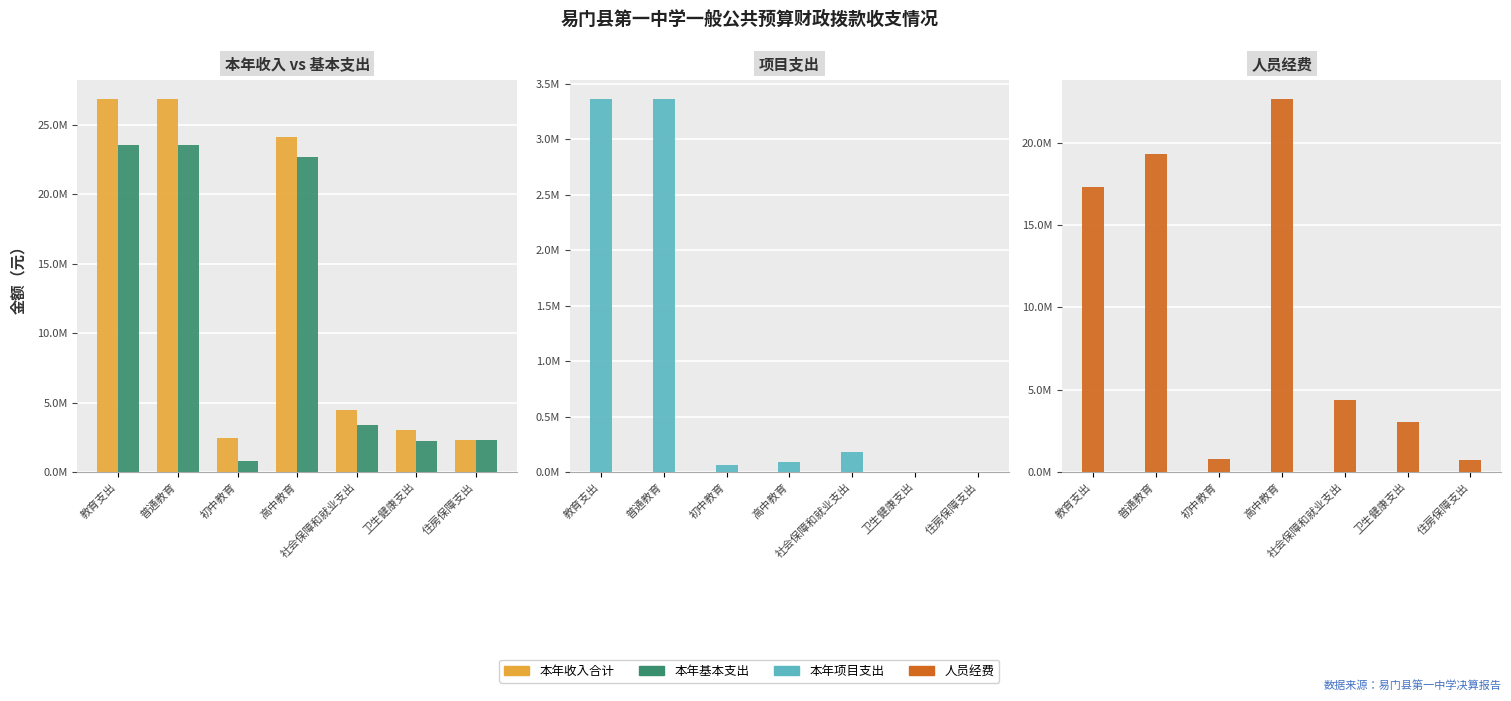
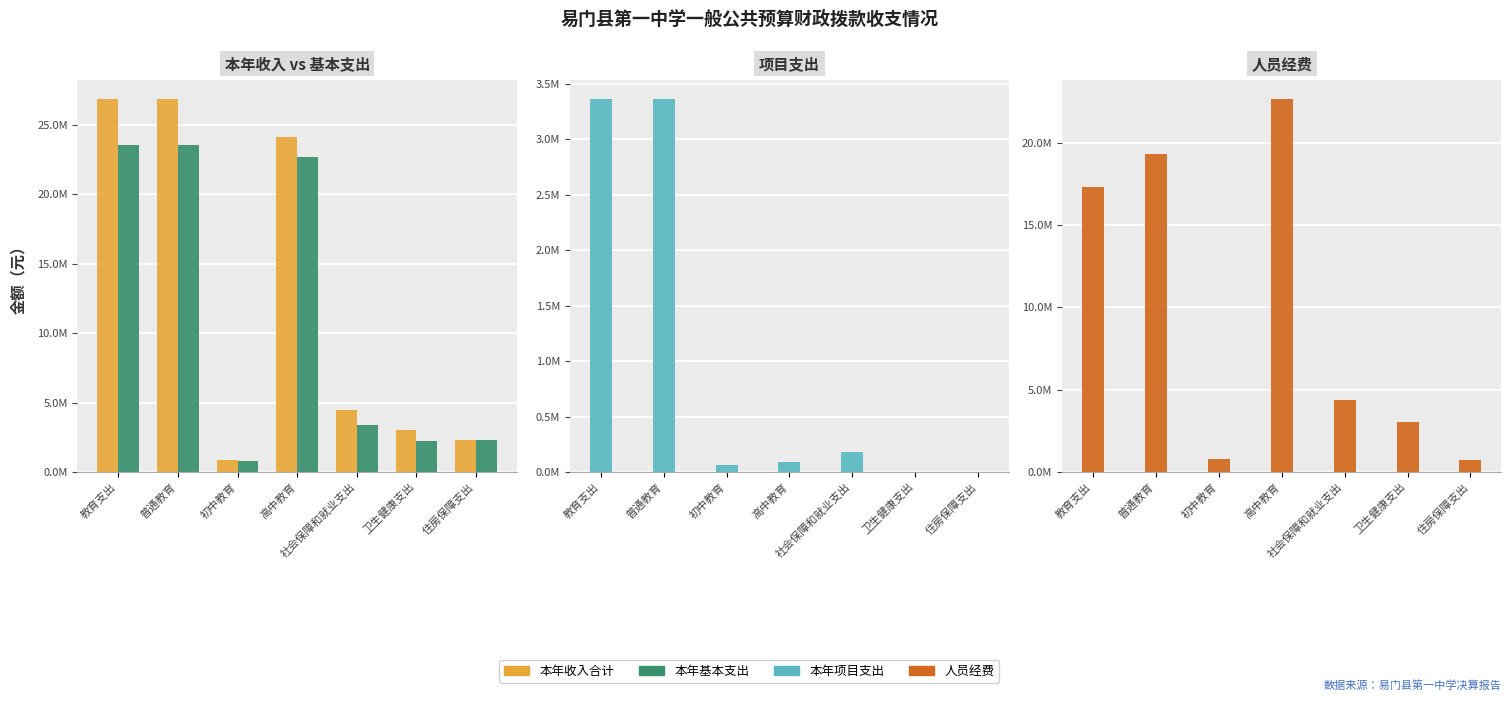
  {
    "本年收入 vs 基本支出": {
      "本年收入合计": {
        "教育支出": 26900000,
        "普通教育": 26900000,
-       "初中教育": 2500000,
+       "初中教育": 900000,
        "高中教育": 24100000,
        "社会保障和就业支出": 4500000,
        "卫生健康支出": 3000000,
        "住房保障支出": 2300000
      },
      "本年基本支出": {
        "教育支出": 23500000,
        "普通教育": 23500000,
        "初中教育": 800000,
        "高中教育": 22700000,
        "社会保障和就业支出": 3400000,
        "卫生健康支出": 2200000,
        "住房保障支出": 2300000
      }
    },
    "项目支出": {
      "教育支出": 3370000,
      "普通教育": 3370000,
      "初中教育": 60000,
      "高中教育": 90000,
      "社会保障和就业支出": 180000,
      "卫生健康支出": 0,
      "住房保障支出": 0
    },
    "人员经费": {
      "教育支出": 17400000,
      "普通教育": 19300000,
      "初中教育": 800000,
      "高中教育": 22700000,
      "社会保障和就业支出": 4400000,
      "卫生健康支出": 3000000,
      "住房保障支出": 700000
    }
  }
